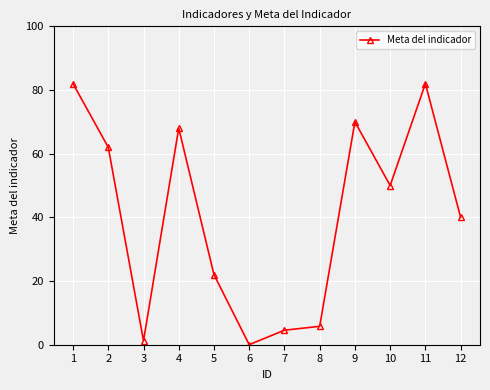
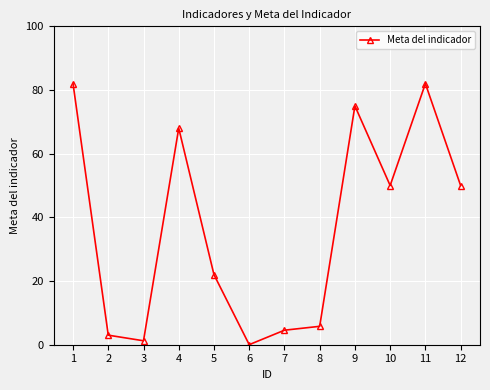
  {
    "1": 82,
-   "2": 62,
+   "2": 3,
    "3": 1,
    "4": 68,
    "5": 22,
    "6": 0,
    "7": 5,
    "8": 6,
-   "9": 70,
+   "9": 75,
    "10": 50,
    "11": 82,
-   "12": 40
+   "12": 50
  }
